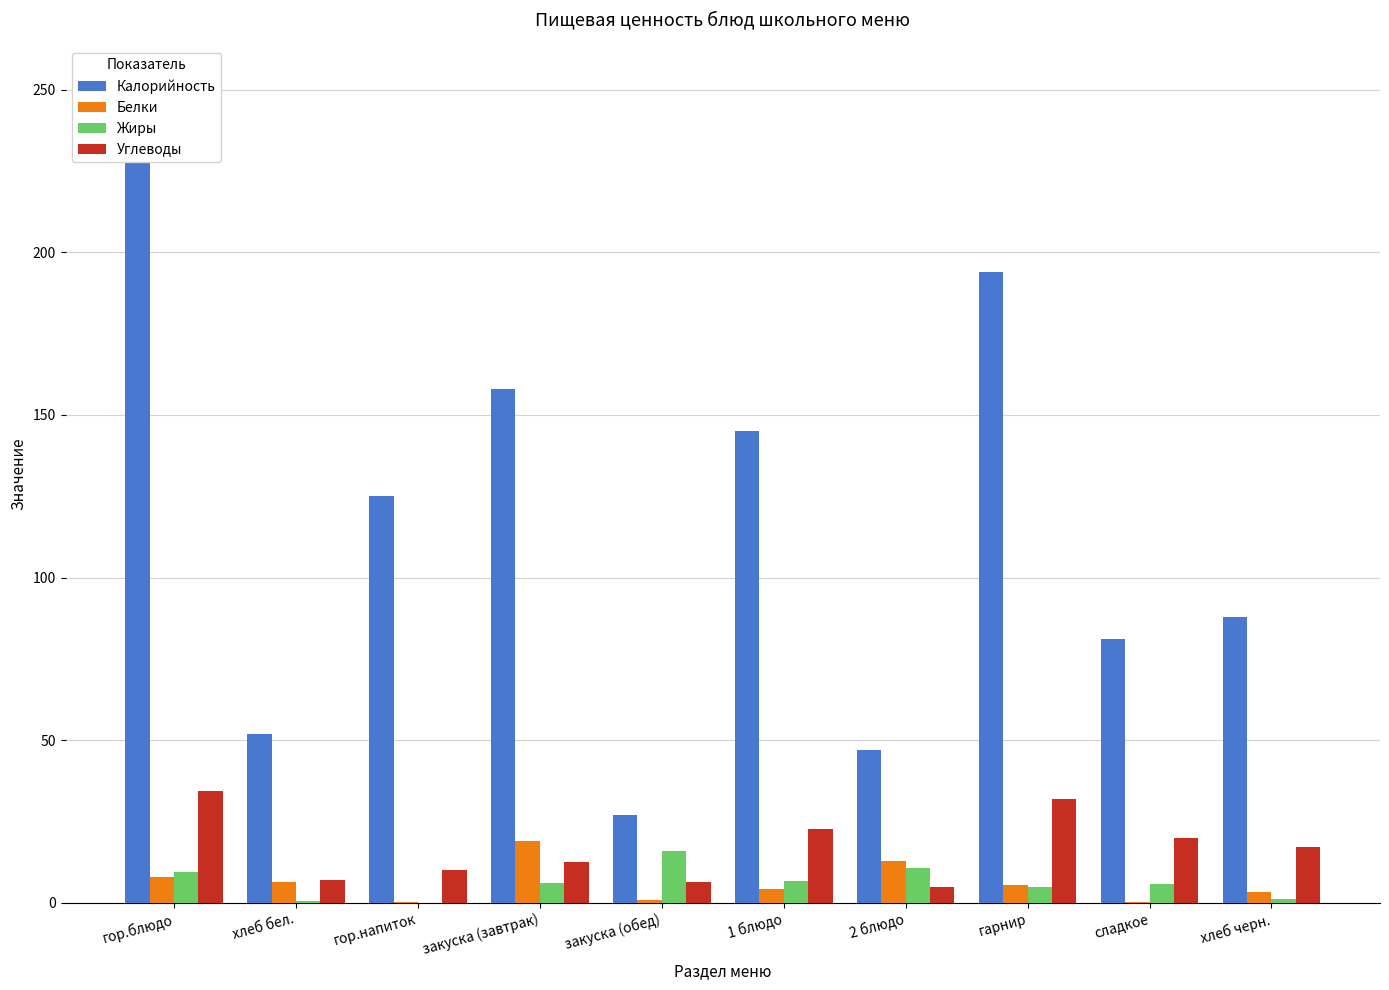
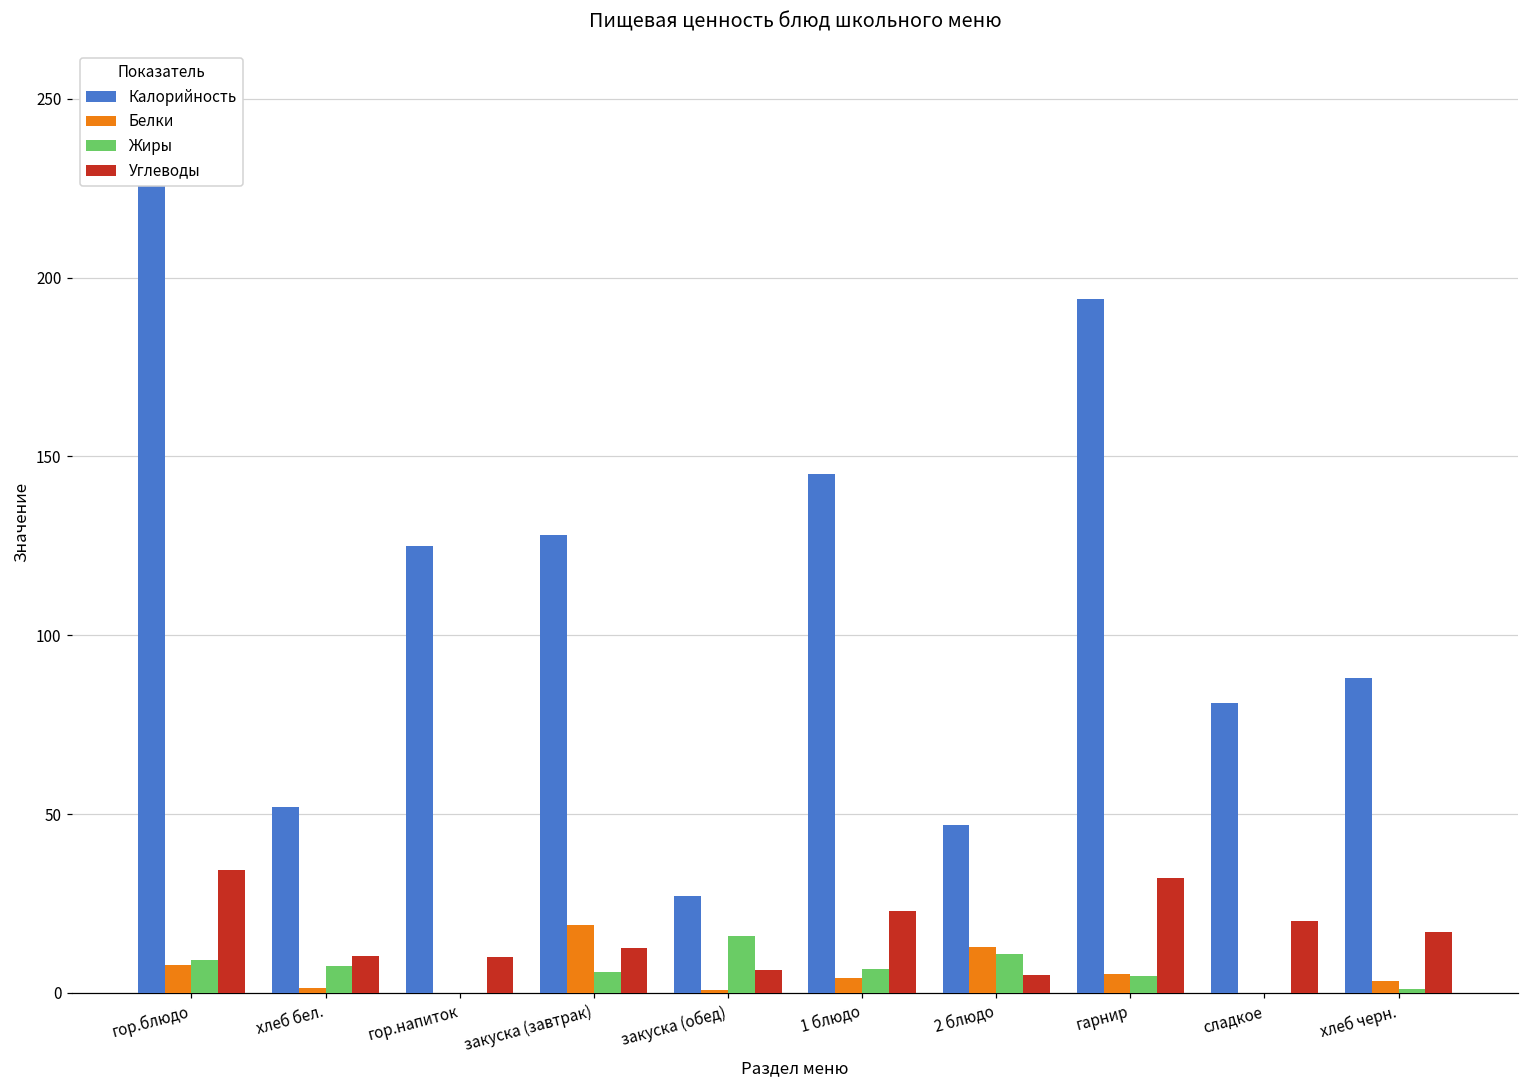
  {
    "Калорийность": {
      "хлеб бел.": 52,
      "гор.напиток": 125,
-     "закуска (завтрак)": 158,
+     "закуска (завтрак)": 128,
      "закуска (обед)": 27,
      "1 блюдо": 145,
      "2 блюдо": 47,
      "гарнир": 194,
      "сладкое": 81,
      "хлеб черн.": 88
    },
    "Белки": {
      "гор.блюдо": 8,
-     "хлеб бел.": 7,
+     "хлеб бел.": 2,
      "закуска (завтрак)": 19,
      "закуска (обед)": 1,
      "1 блюдо": 4,
      "2 блюдо": 13,
      "гарнир": 5,
      "хлеб черн.": 3
    },
    "Жиры": {
      "гор.блюдо": 9,
-     "хлеб бел.": 1,
+     "хлеб бел.": 8,
      "гор.напиток": 0,
      "закуска (завтрак)": 6,
      "закуска (обед)": 16,
      "1 блюдо": 7,
      "2 блюдо": 11,
      "гарнир": 5,
-     "сладкое": 6,
+     "сладкое": 0,
      "хлеб черн.": 1
    },
    "Углеводы": {
      "гор.блюдо": 34,
-     "хлеб бел.": 7,
+     "хлеб бел.": 10,
      "гор.напиток": 10,
      "закуска (завтрак)": 13,
      "закуска (обед)": 6,
      "1 блюдо": 23,
      "2 блюдо": 5,
      "гарнир": 32,
      "сладкое": 20,
      "хлеб черн.": 17
    }
  }
